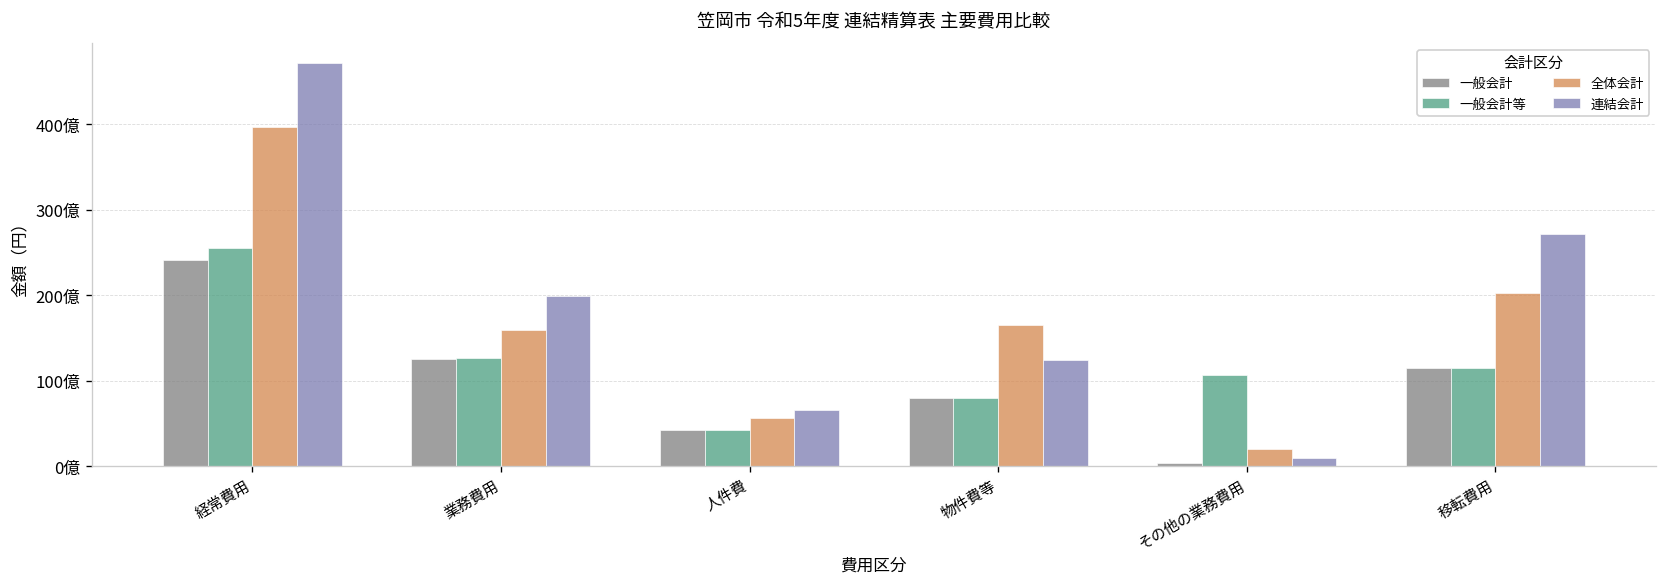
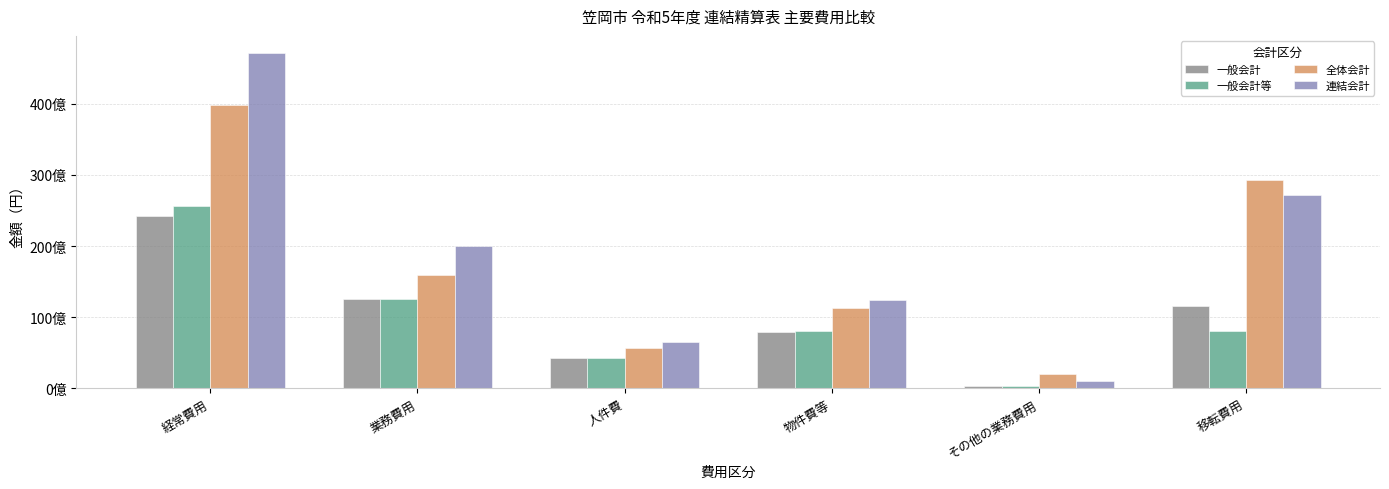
  {
    "一般会計等": {
      "経常費用": "260億",
      "業務費用": "130億",
      "人件費": "40億",
      "物件費等": "80億",
-     "その他の業務費用": "110億",
-     "移転費用": "120億"
+     "その他の業務費用": "0億",
+     "移転費用": "80億"
    },
    "全体会計": {
      "経常費用": "400億",
      "業務費用": "160億",
      "人件費": "60億",
-     "物件費等": "160億",
+     "物件費等": "110億",
      "その他の業務費用": "20億",
-     "移転費用": "200億"
+     "移転費用": "290億"
    }
  }
